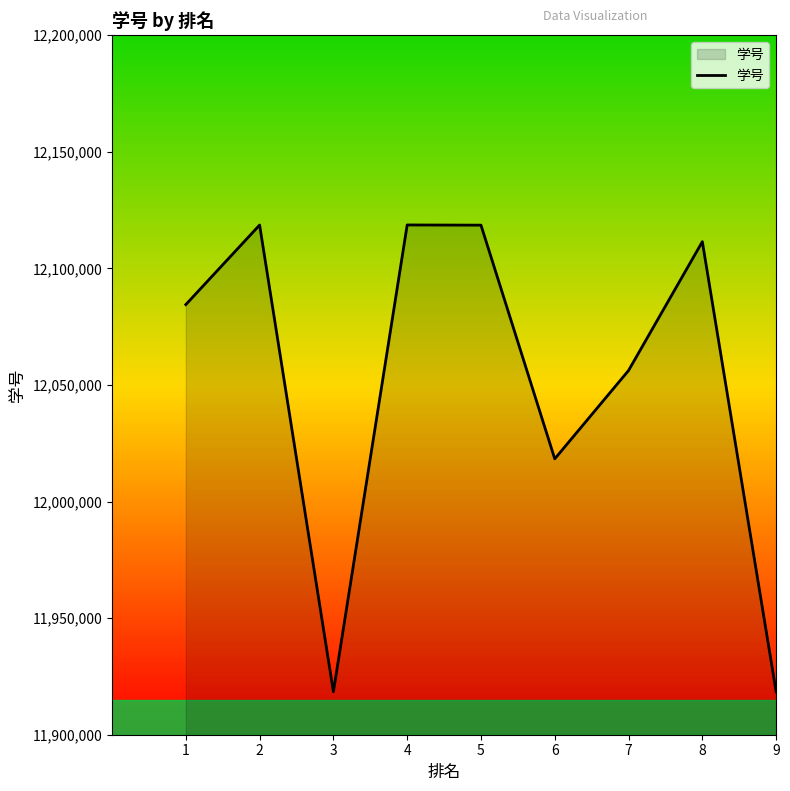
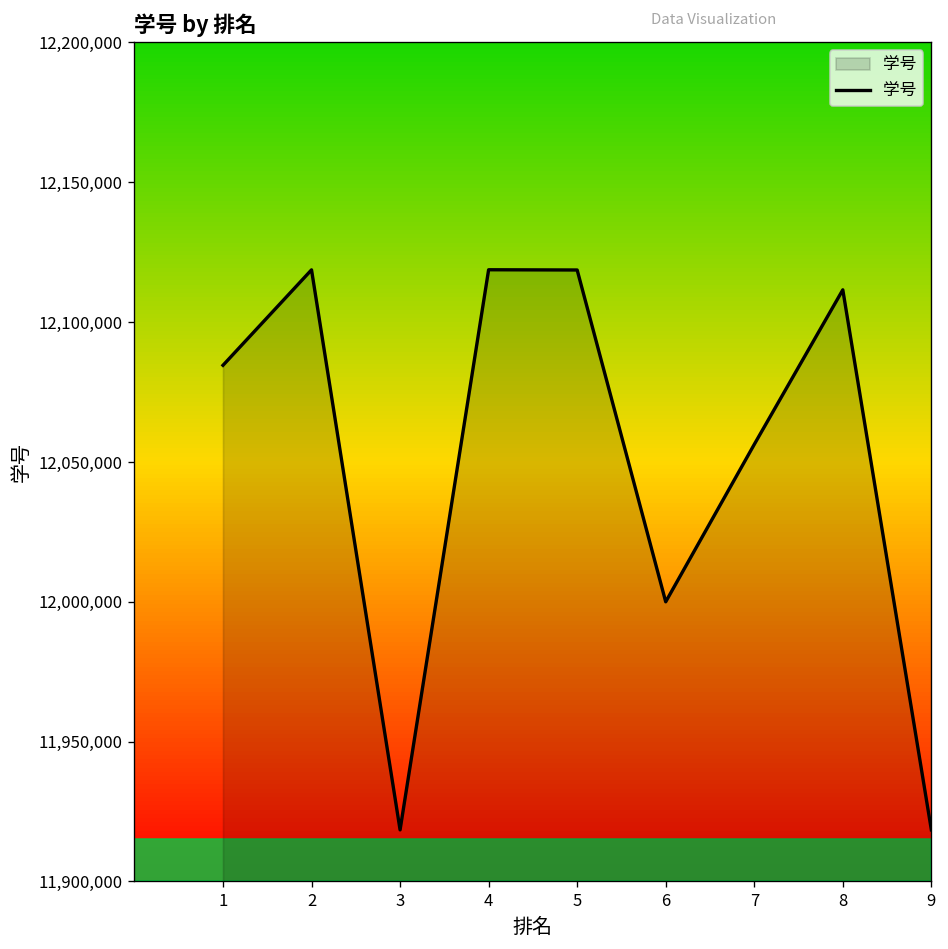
  {
    "1": "12,084,000",
    "2": "12,119,000",
    "3": "11,918,000",
    "4": "12,119,000",
    "5": "12,119,000",
-   "6": "12,018,000",
+   "6": "12,000,000",
    "7": "12,056,000",
    "8": "12,111,000",
    "9": "11,918,000"
  }
